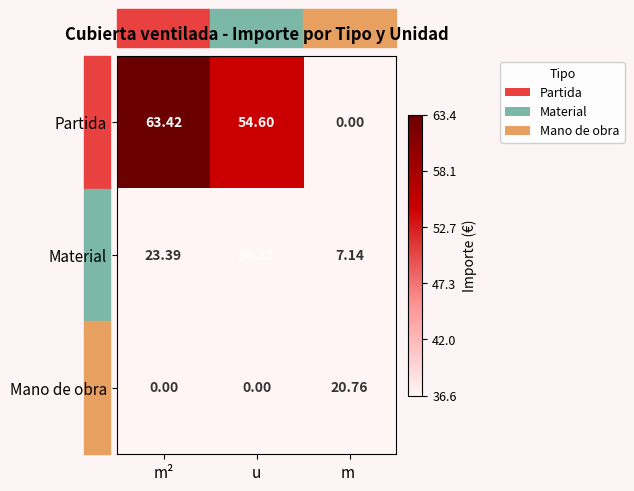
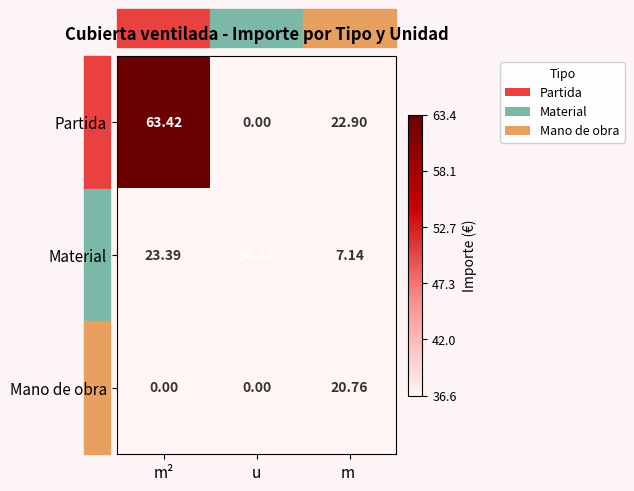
  {
    "Partida": {
      "m²": 63.42,
-     "u": 54.60,
-     "m": 0.00
+     "u": 0.00,
+     "m": 22.90
    },
    "Material": {
      "m²": 23.39,
      "m": 7.14
    },
    "Mano de obra": {
      "m²": 0.00,
      "u": 0.00,
      "m": 20.76
    }
  }
